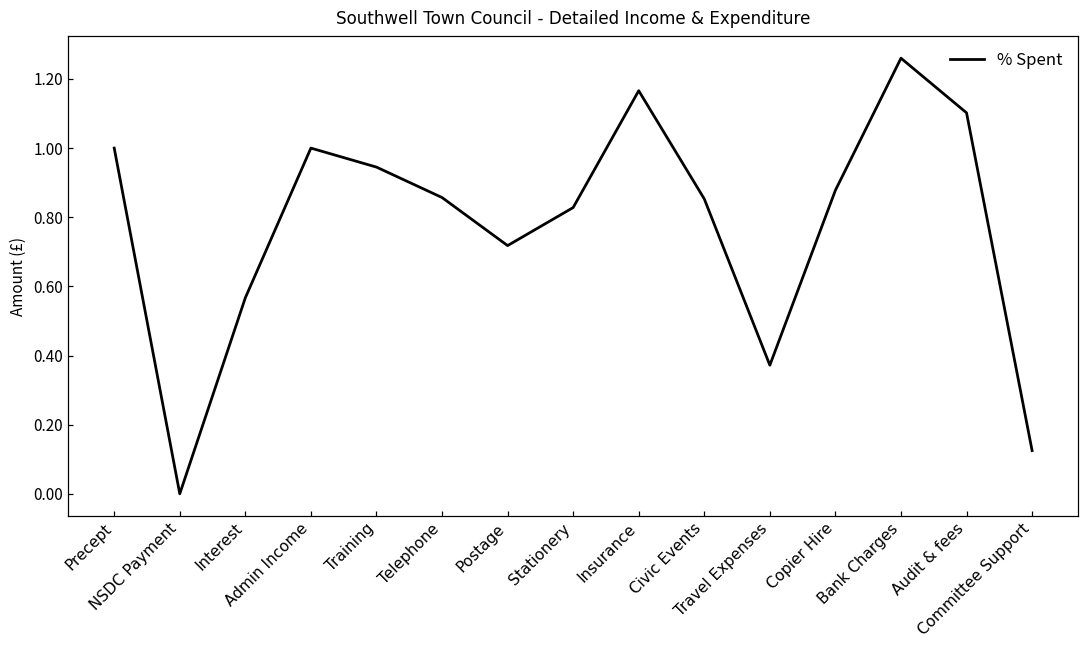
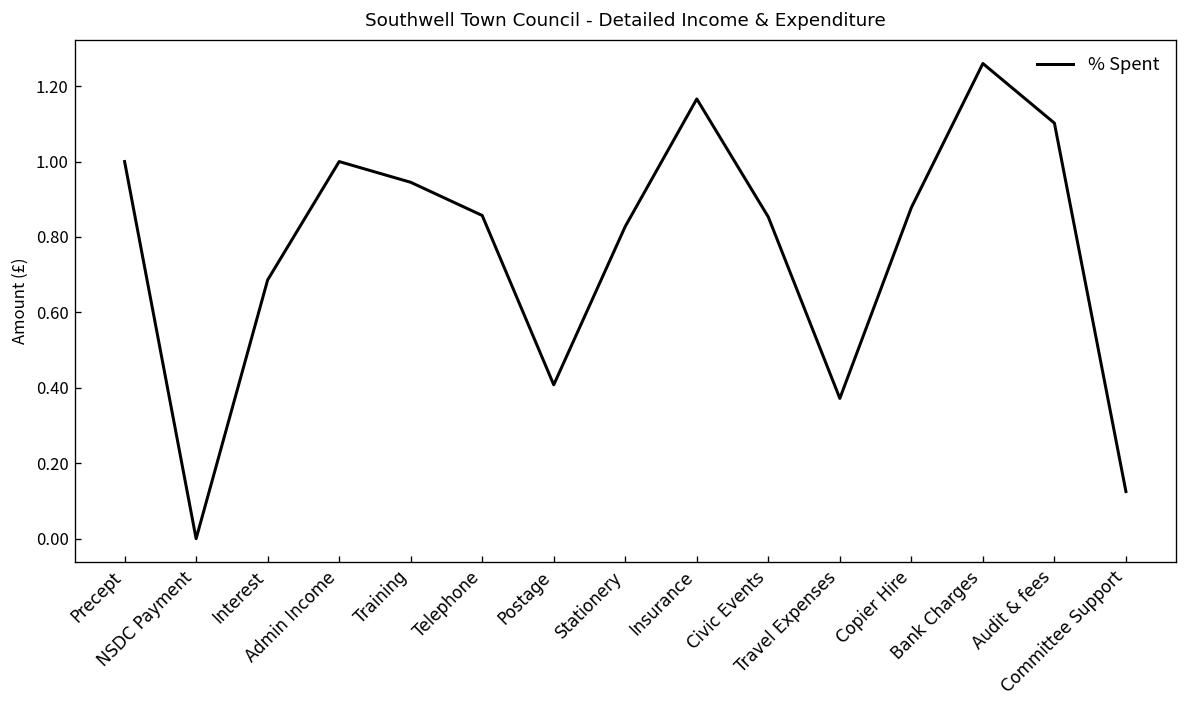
  {
    "Precept": 1.00,
    "NSDC Payment": 0.00,
-   "Interest": 0.57,
+   "Interest": 0.69,
    "Admin Income": 1.00,
    "Training": 0.95,
    "Telephone": 0.86,
-   "Postage": 0.72,
+   "Postage": 0.41,
    "Stationery": 0.83,
    "Insurance": 1.17,
    "Civic Events": 0.85,
    "Travel Expenses": 0.37,
    "Copier Hire": 0.88,
    "Bank Charges": 1.26,
    "Audit & fees": 1.10,
    "Committee Support": 0.13
  }
